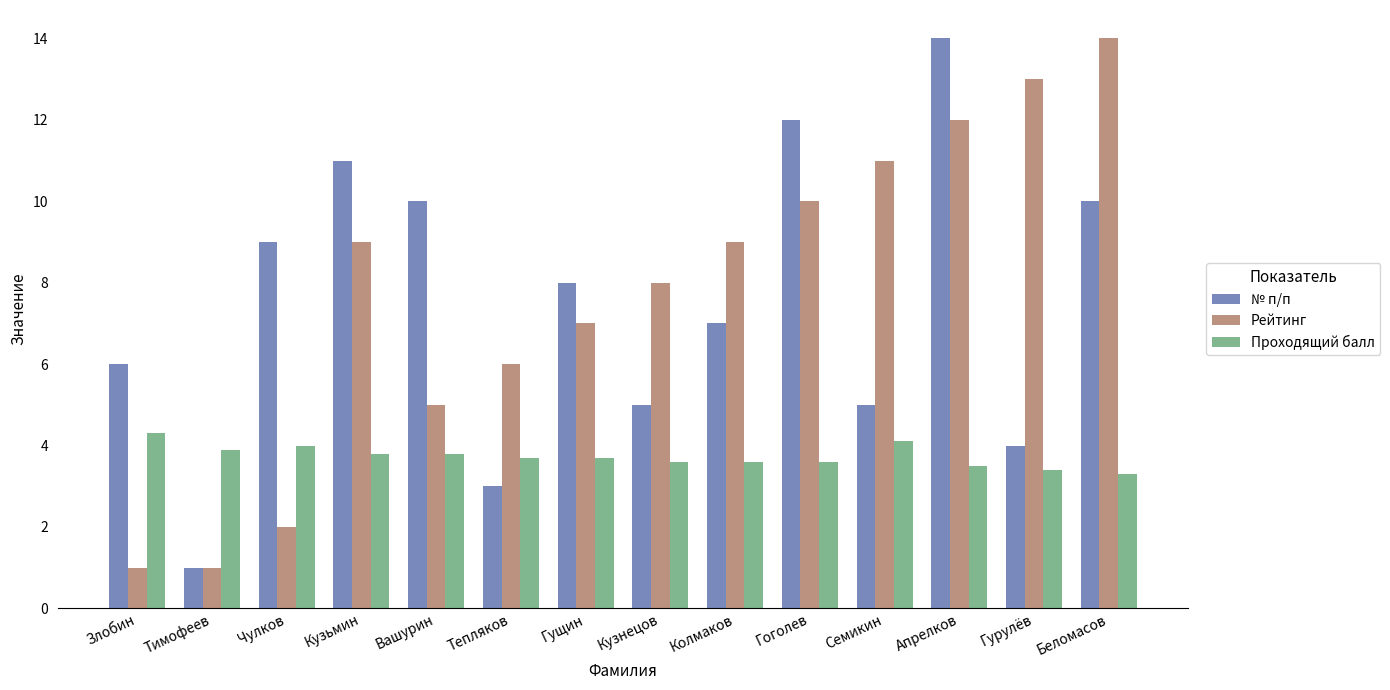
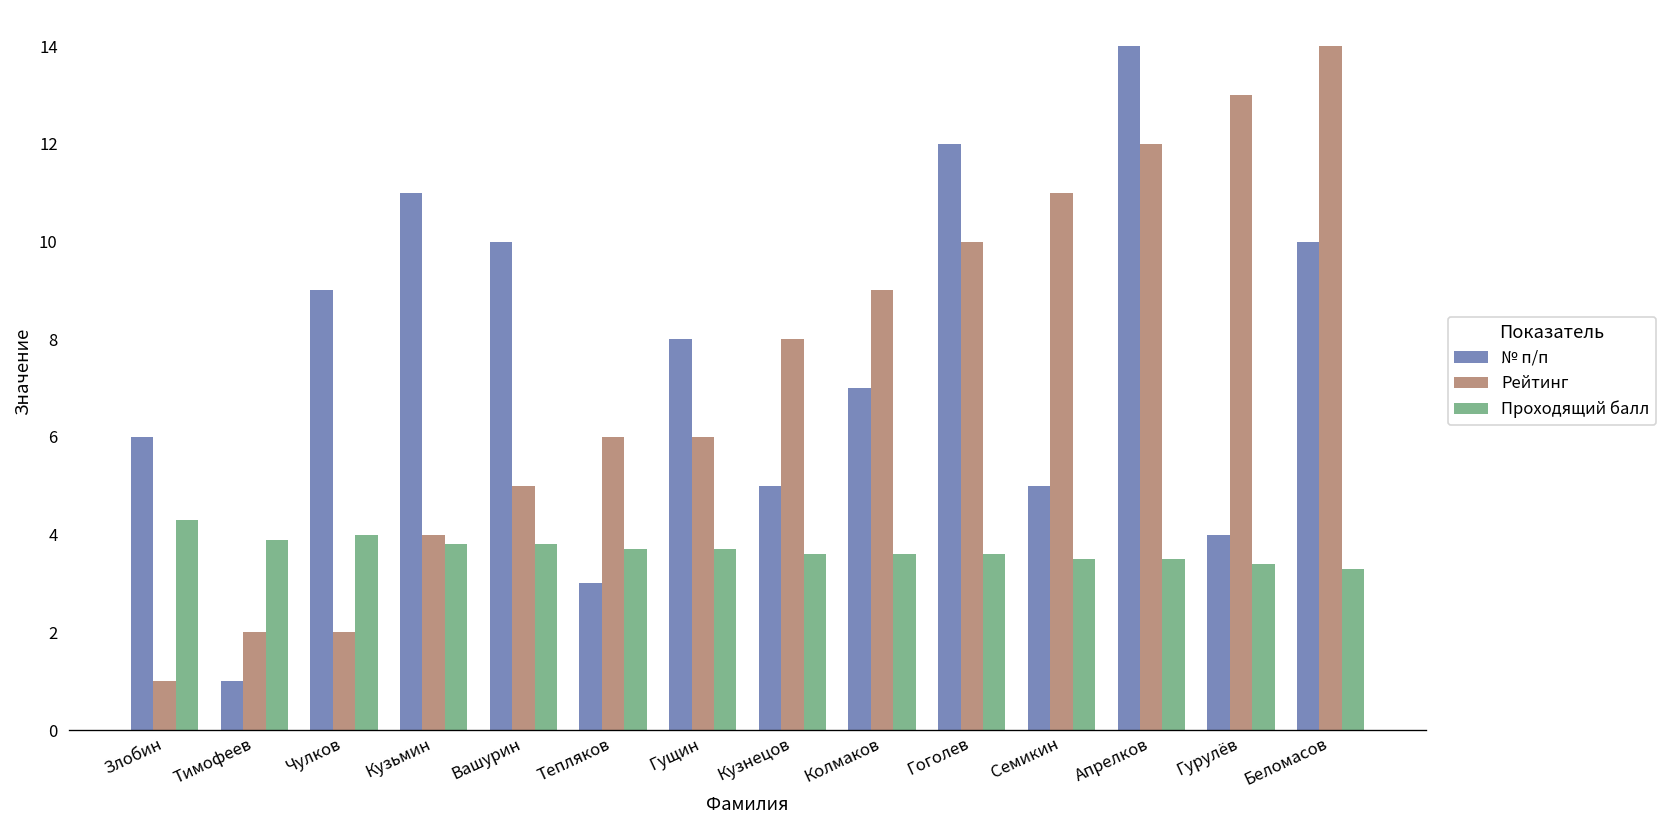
  {
    "№ п/п": {
      "Злобин": 6.0,
      "Тимофеев": 1.0,
      "Чулков": 9.0,
      "Кузьмин": 11.0,
      "Вашурин": 10.0,
      "Тепляков": 3.0,
      "Гущин": 8.0,
      "Кузнецов": 5.0,
      "Колмаков": 7.0,
      "Гоголев": 12.0,
      "Семикин": 5.0,
      "Апрелков": 14.0,
      "Гурулёв": 4.0,
      "Беломасов": 10.0
    },
    "Рейтинг": {
      "Злобин": 1,
-     "Тимофеев": 1,
+     "Тимофеев": 2,
      "Чулков": 2,
-     "Кузьмин": 9,
+     "Кузьмин": 4,
      "Вашурин": 5,
      "Тепляков": 6,
-     "Гущин": 7,
+     "Гущин": 6,
      "Кузнецов": 8,
      "Колмаков": 9,
      "Гоголев": 10,
      "Семикин": 11,
      "Апрелков": 12,
      "Гурулёв": 13,
      "Беломасов": 14
    },
    "Проходящий балл": {
      "Злобин": 4.3,
      "Тимофеев": 3.9,
      "Чулков": 4.0,
      "Кузьмин": 3.8,
      "Вашурин": 3.8,
      "Тепляков": 3.7,
      "Гущин": 3.7,
      "Кузнецов": 3.6,
      "Колмаков": 3.6,
      "Гоголев": 3.6,
-     "Семикин": 4.1,
+     "Семикин": 3.5,
      "Апрелков": 3.5,
      "Гурулёв": 3.4,
      "Беломасов": 3.3
    }
  }
